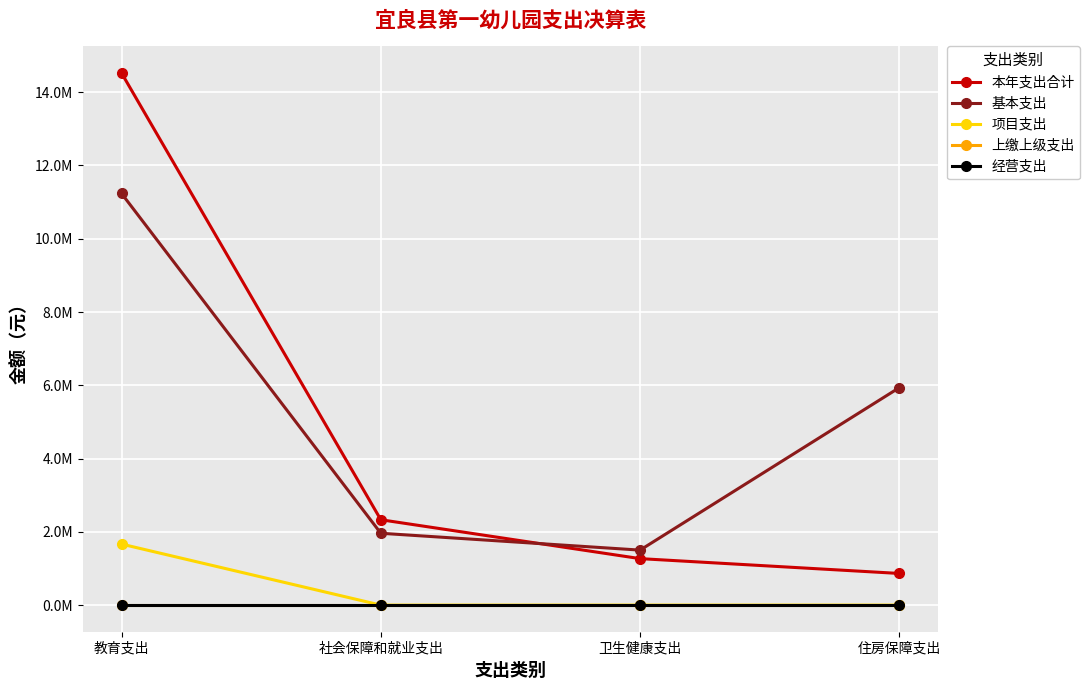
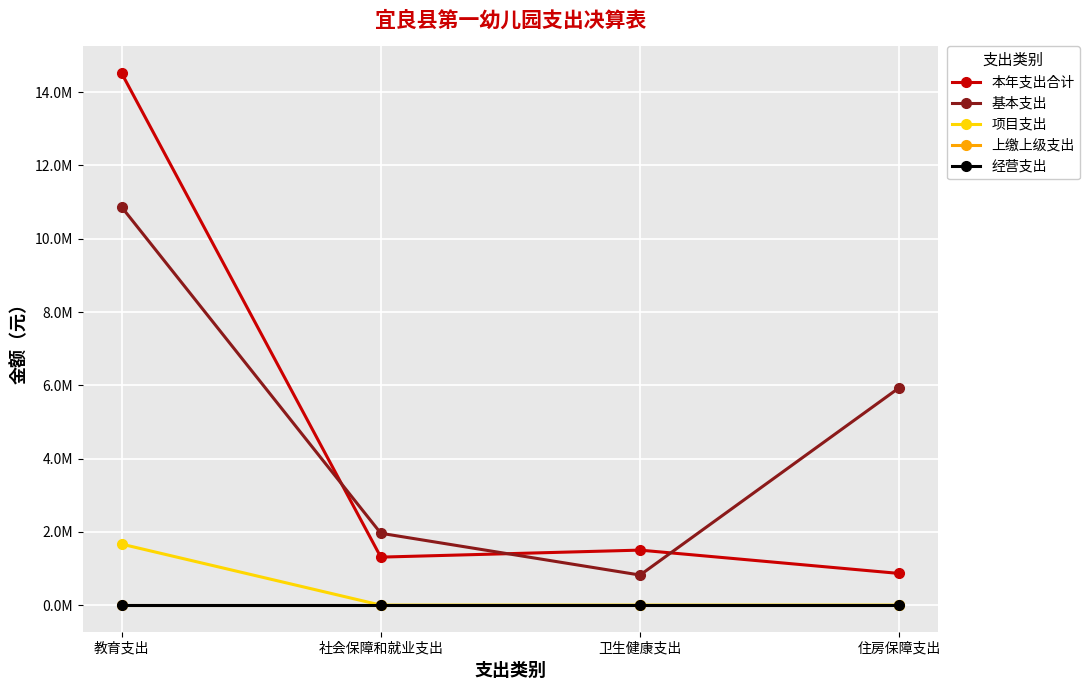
  {
    "本年支出合计": {
      "教育支出": 14500000,
-     "社会保障和就业支出": 2300000,
-     "卫生健康支出": 1300000,
+     "社会保障和就业支出": 1300000,
+     "卫生健康支出": 1500000,
      "住房保障支出": 900000
    },
    "基本支出": {
-     "教育支出": 11200000,
+     "教育支出": 10900000,
      "社会保障和就业支出": 2000000,
-     "卫生健康支出": 1500000,
+     "卫生健康支出": 800000,
      "住房保障支出": 5900000
    },
    "项目支出": {
      "教育支出": 1700000
    },
    "经营支出": {
      "教育支出": 0
    }
  }
